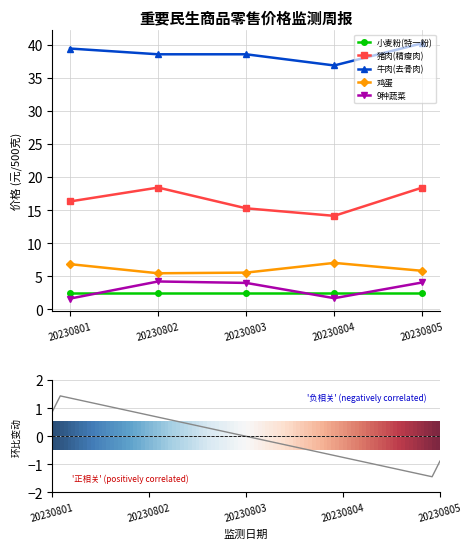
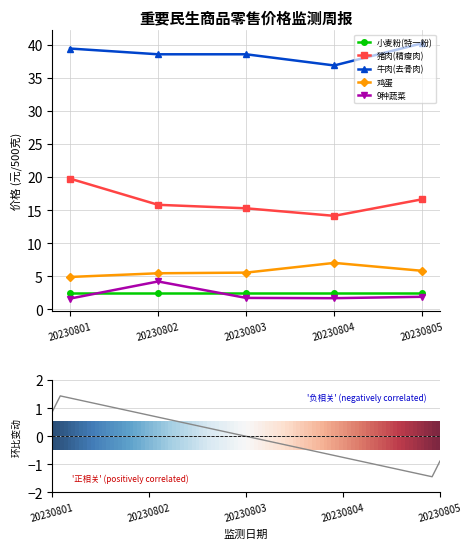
  {
    "重要民生商品零售价格监测周报": {
      "小麦粉(特一粉)": {
        "20230801": 3,
        "20230802": 3,
        "20230803": 3,
        "20230804": 3,
        "20230805": 3
      },
      "猪肉(精瘦肉)": {
-       "20230801": 16,
-       "20230802": 18,
+       "20230801": 20,
+       "20230802": 16,
        "20230803": 15,
        "20230804": 14,
-       "20230805": 18
+       "20230805": 17
      },
      "牛肉(去骨肉)": {
        "20230801": 39,
        "20230802": 39,
        "20230803": 39,
        "20230804": 37
      },
      "鸡蛋": {
-       "20230801": 7,
+       "20230801": 5,
        "20230802": 5,
        "20230803": 6,
        "20230804": 7,
        "20230805": 6
      },
      "9种蔬菜": {
        "20230801": 2,
        "20230802": 4,
-       "20230803": 4,
+       "20230803": 2,
        "20230804": 2,
-       "20230805": 4
+       "20230805": 2
      }
    }
  }
